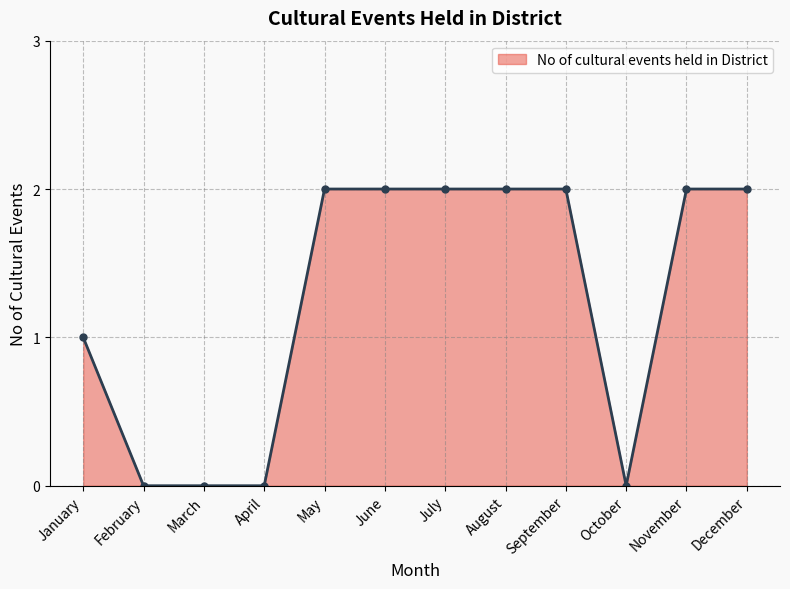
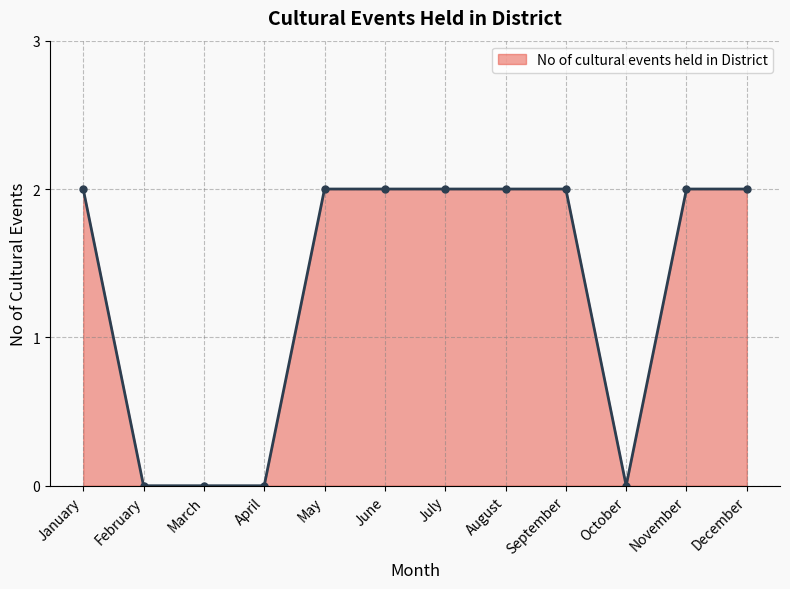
  {
-   "January": 1,
+   "January": 2,
    "February": 0,
    "March": 0,
    "April": 0,
    "May": 2,
    "June": 2,
    "July": 2,
    "August": 2,
    "September": 2,
    "October": 0,
    "November": 2,
    "December": 2
  }
